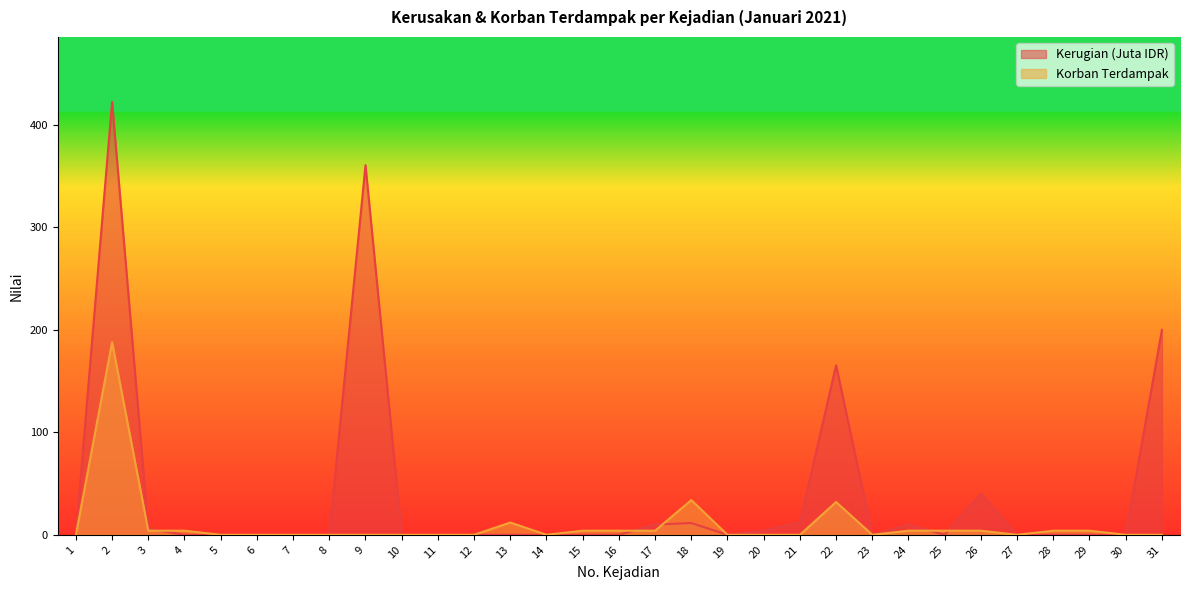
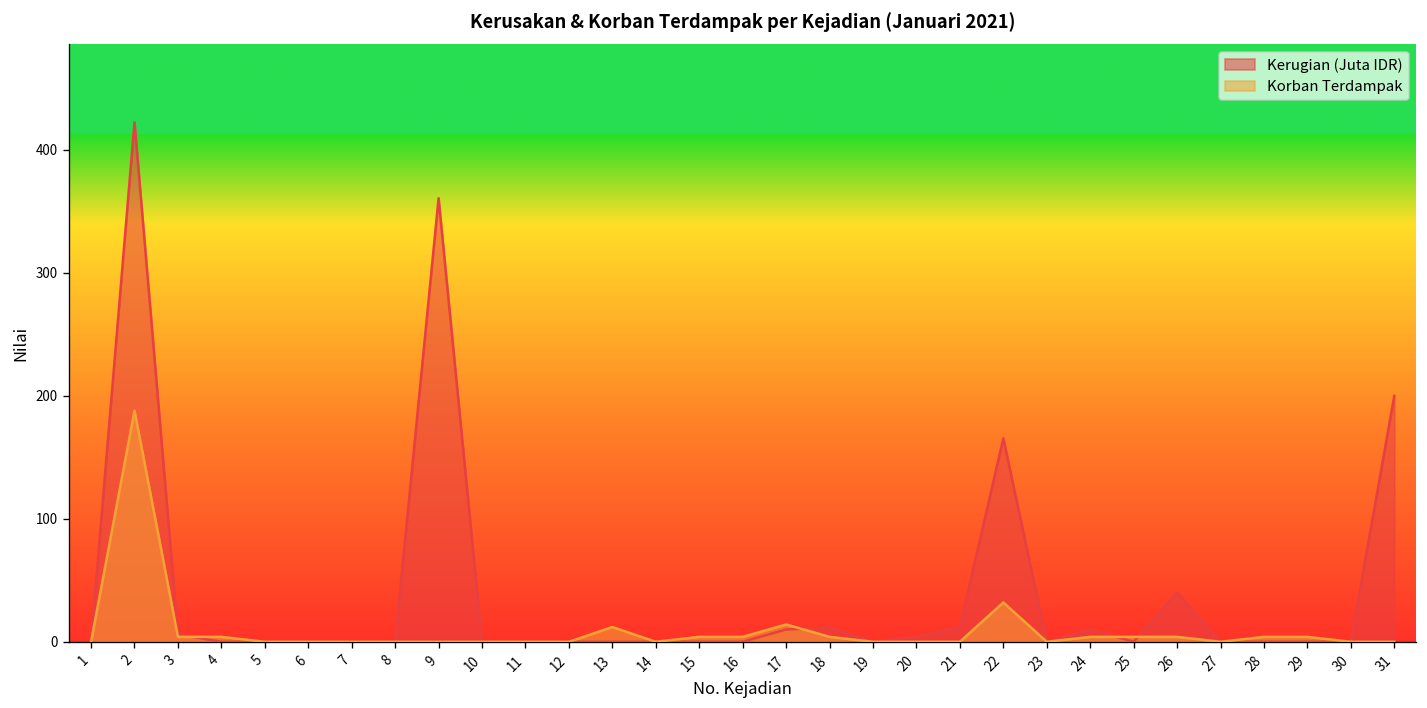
  {
    "Kerugian (Juta IDR)": {
      "2": 423,
      "4": 0,
      "9": 361,
      "13": 0,
      "15": 0,
      "16": 0,
      "17": 10,
      "18": 12,
      "20": 4,
      "21": 12,
      "22": 166,
      "24": 10,
      "25": 0,
      "26": 40,
      "28": 0,
      "29": 0,
      "31": 200
    },
    "Korban Terdampak": {
      "2": 188,
      "4": 4,
      "9": 0,
      "13": 12,
      "15": 4,
      "16": 4,
-     "17": 4,
-     "18": 34,
+     "17": 14,
+     "18": 4,
      "20": 0,
      "21": 0,
      "22": 32,
      "24": 4,
      "25": 4,
      "26": 4,
      "28": 4,
      "29": 4,
      "31": 0
    }
  }
